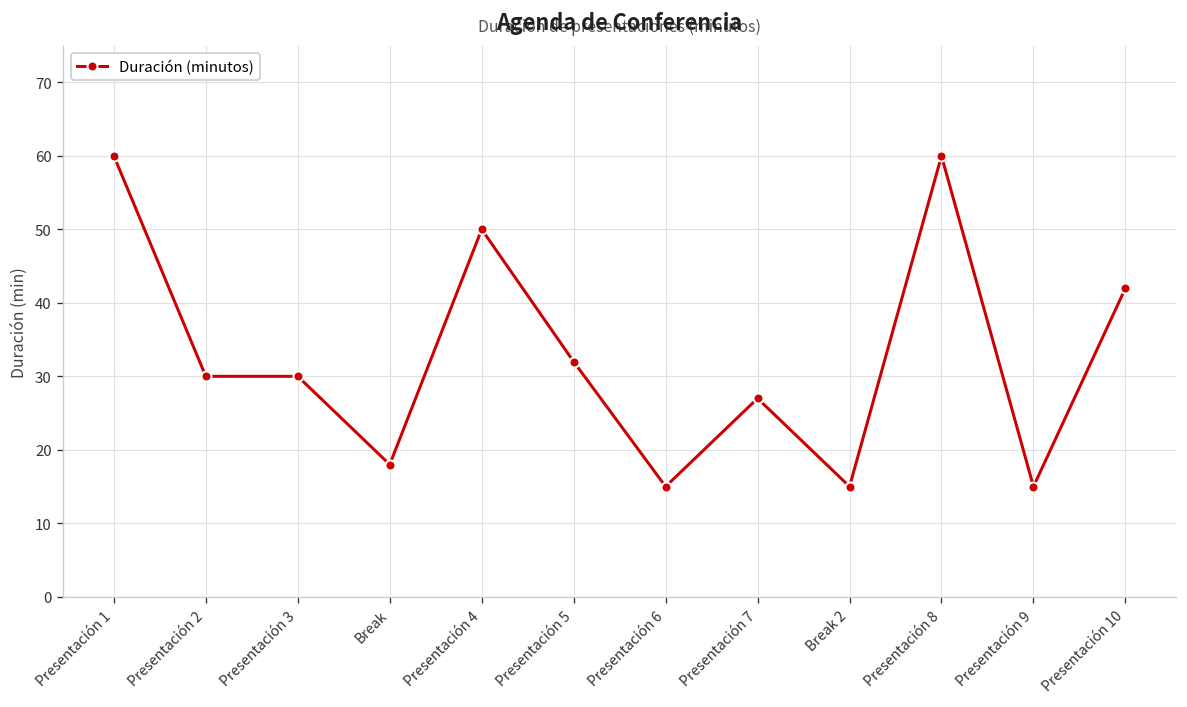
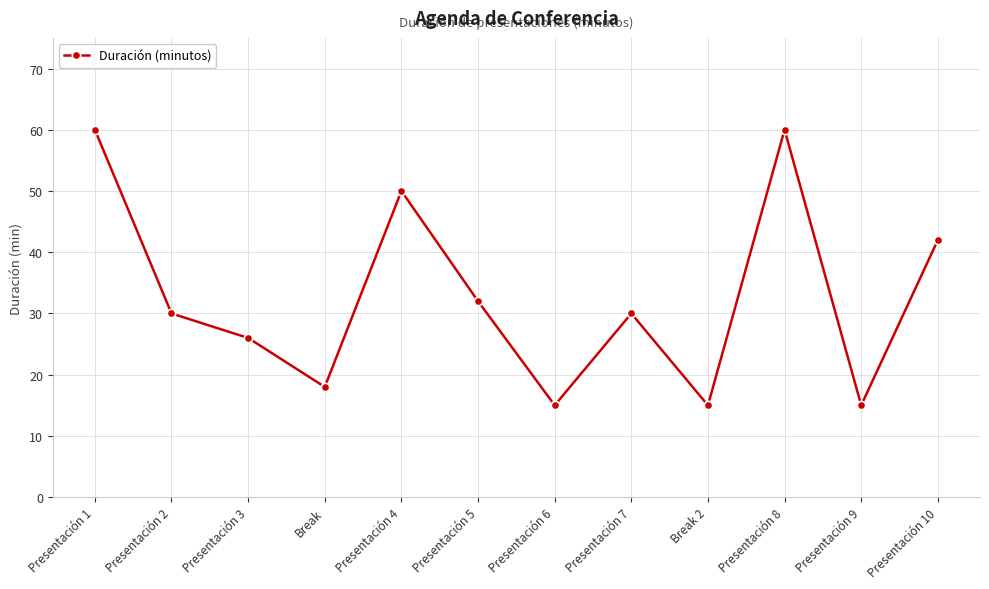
  {
    "Presentación 1": 60,
    "Presentación 2": 30,
-   "Presentación 3": 30,
+   "Presentación 3": 26,
    "Break": 18,
    "Presentación 4": 50,
    "Presentación 5": 32,
    "Presentación 6": 15,
-   "Presentación 7": 27,
+   "Presentación 7": 30,
    "Break 2": 15,
    "Presentación 8": 60,
    "Presentación 9": 15,
    "Presentación 10": 42
  }
